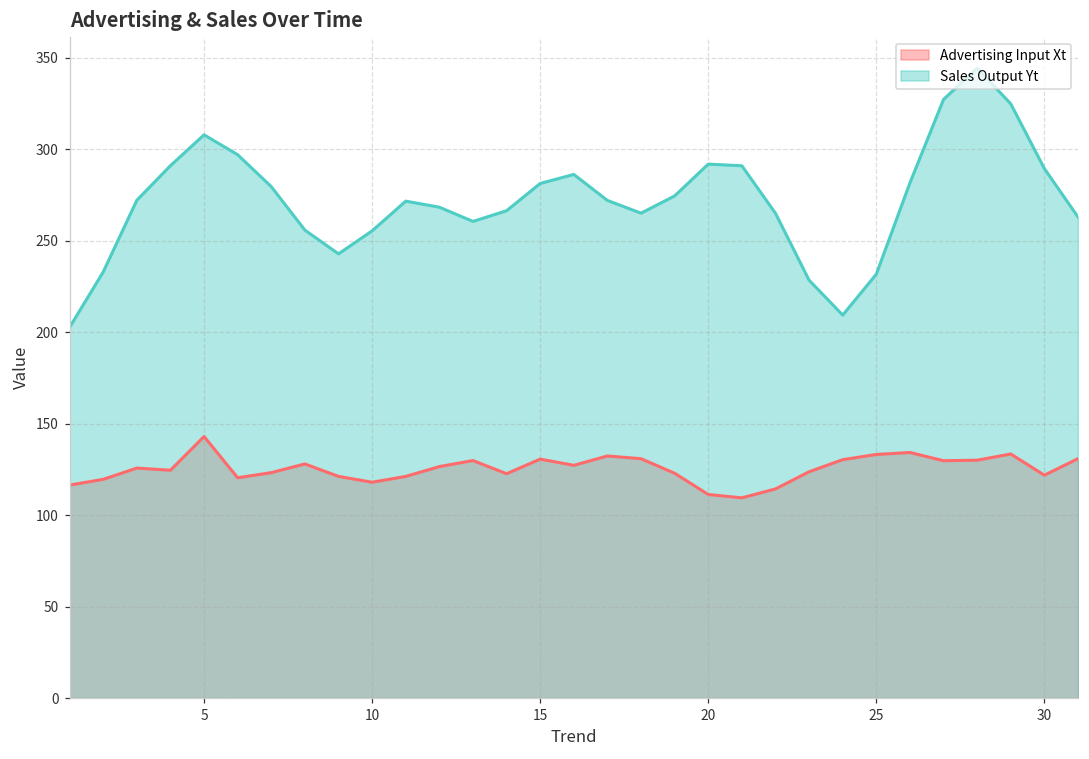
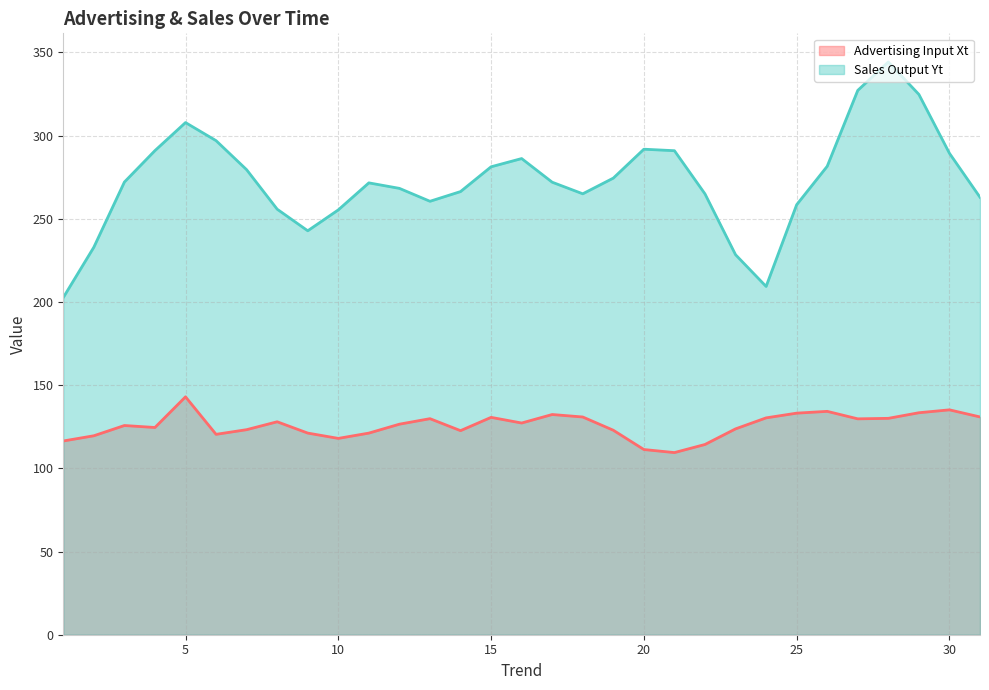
  {
    "Advertising Input Xt": {
      "5": 143,
      "10": 118,
      "15": 131,
      "20": 111,
      "25": 133,
-     "30": 122
+     "30": 135
    },
    "Sales Output Yt": {
      "5": 308,
      "10": 255,
      "15": 281,
      "20": 292,
-     "25": 232,
+     "25": 258,
      "30": 289
    }
  }
